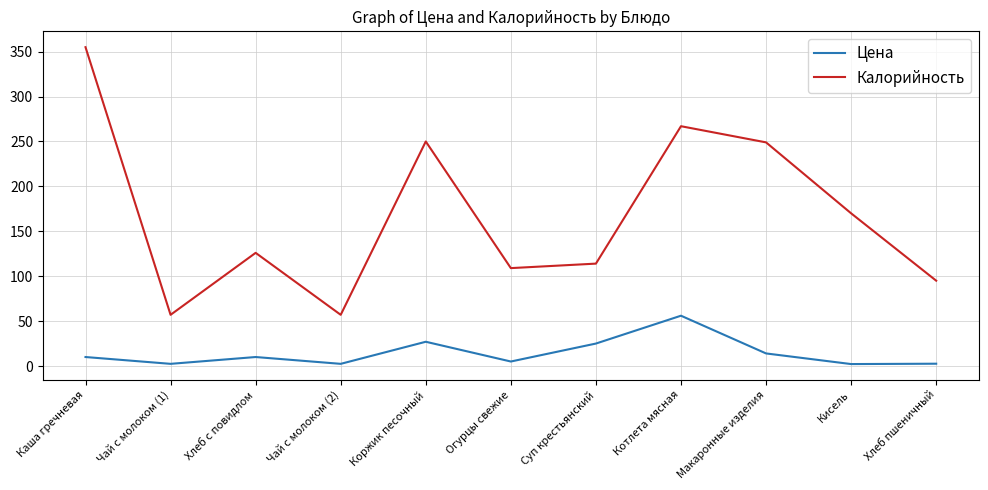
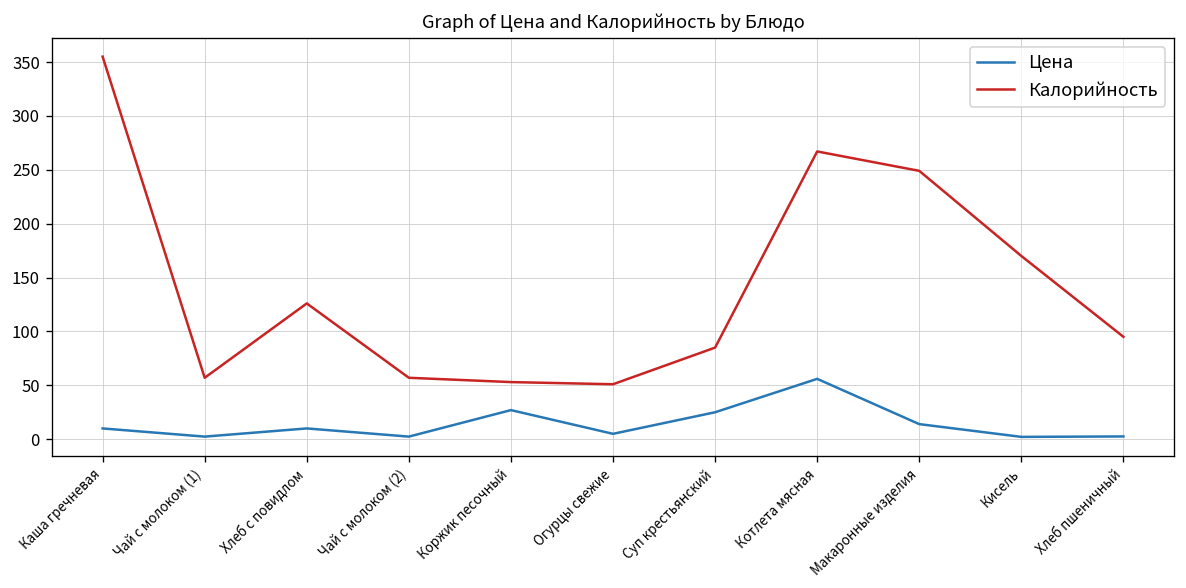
  {
    "Цена": {
      "Каша гречневая": 10,
      "Чай с молоком (1)": 0,
      "Хлеб с повидлом": 10,
      "Чай с молоком (2)": 0,
      "Коржик песочный": 30,
      "Огурцы свежие": 10,
      "Суп крестьянский": 30,
      "Котлета мясная": 60,
      "Макаронные изделия": 10,
      "Кисель": 0,
      "Хлеб пшеничный": 0
    },
    "Калорийность": {
      "Каша гречневая": 360,
      "Чай с молоком (1)": 60,
      "Хлеб с повидлом": 130,
      "Чай с молоком (2)": 60,
-     "Коржик песочный": 250,
-     "Огурцы свежие": 110,
-     "Суп крестьянский": 110,
+     "Коржик песочный": 50,
+     "Огурцы свежие": 50,
+     "Суп крестьянский": 90,
      "Котлета мясная": 270,
      "Макаронные изделия": 250,
      "Кисель": 170,
      "Хлеб пшеничный": 100
    }
  }
